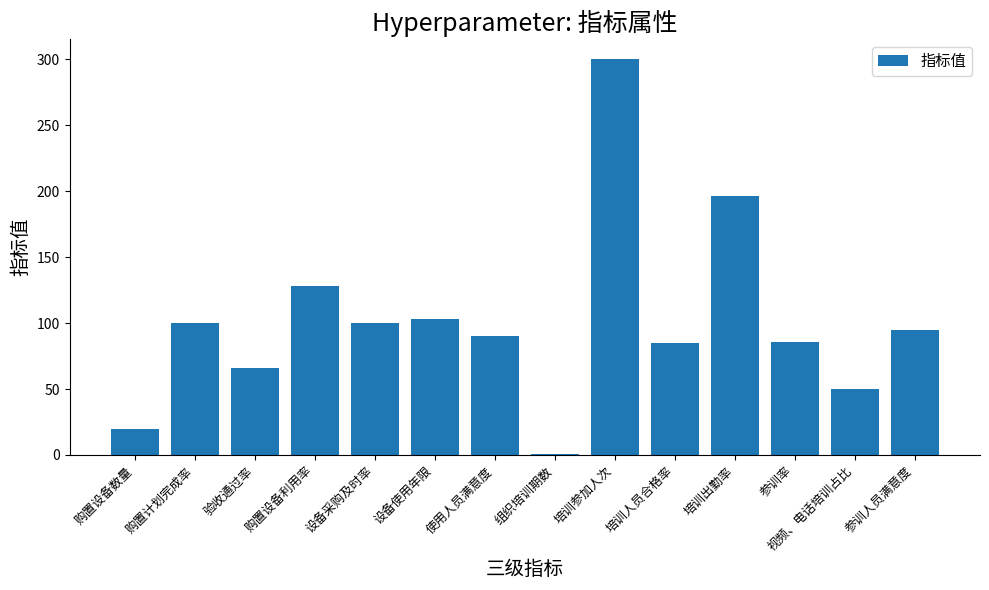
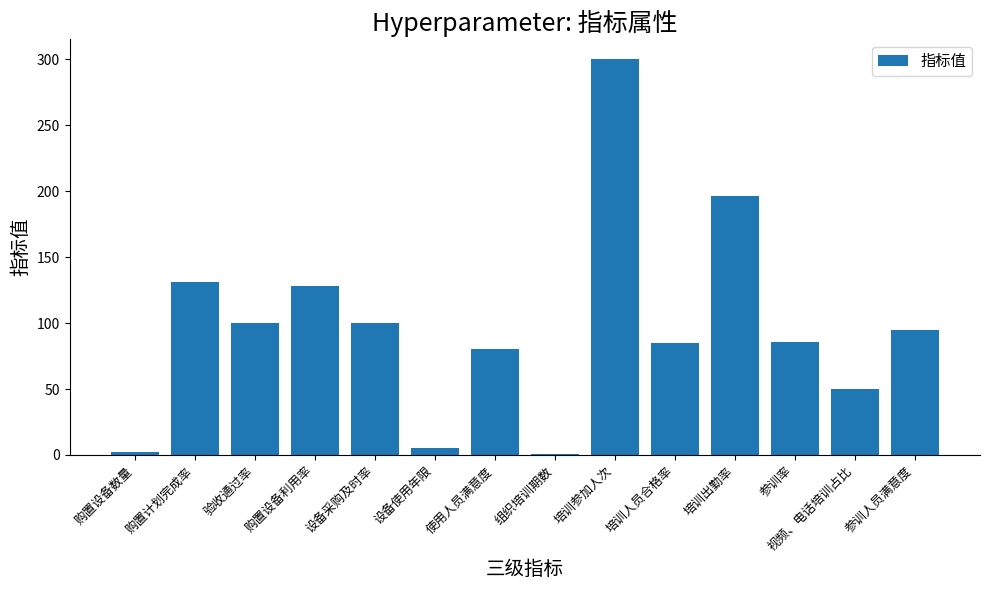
  {
-   "购置设备数量": 20,
-   "购置计划完成率": 100,
-   "验收通过率": 66,
+   "购置设备数量": 2,
+   "购置计划完成率": 131,
+   "验收通过率": 100,
    "购置设备利用率": 128,
    "设备采购及时率": 100,
-   "设备使用年限": 103,
-   "使用人员满意度": 90,
+   "设备使用年限": 5,
+   "使用人员满意度": 80,
    "培训参加人次": 300,
    "培训人员合格率": 85,
    "培训出勤率": 196,
    "参训率": 86,
    "视频、电话培训占比": 50,
    "参训人员满意度": 95
  }
